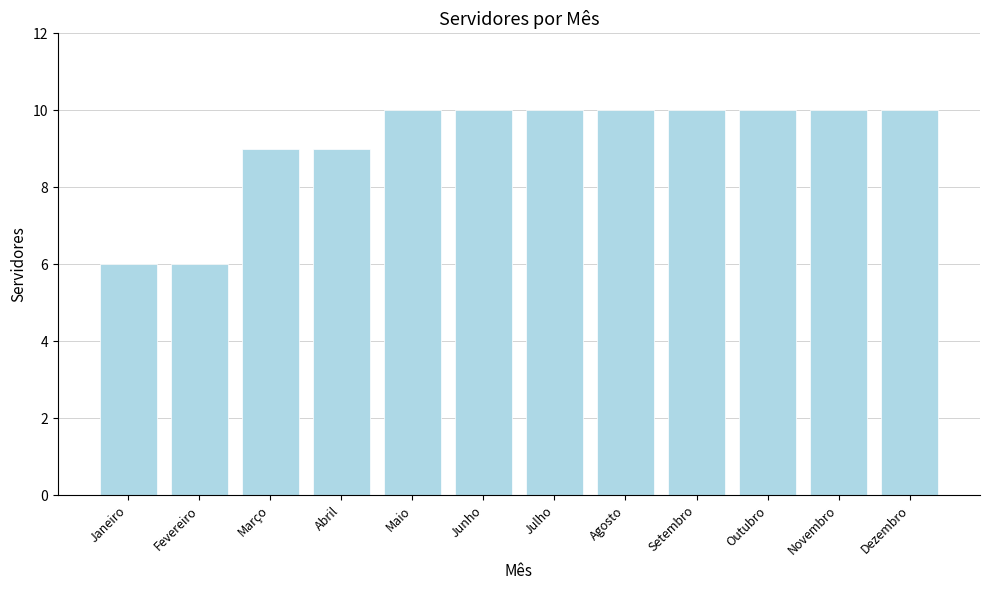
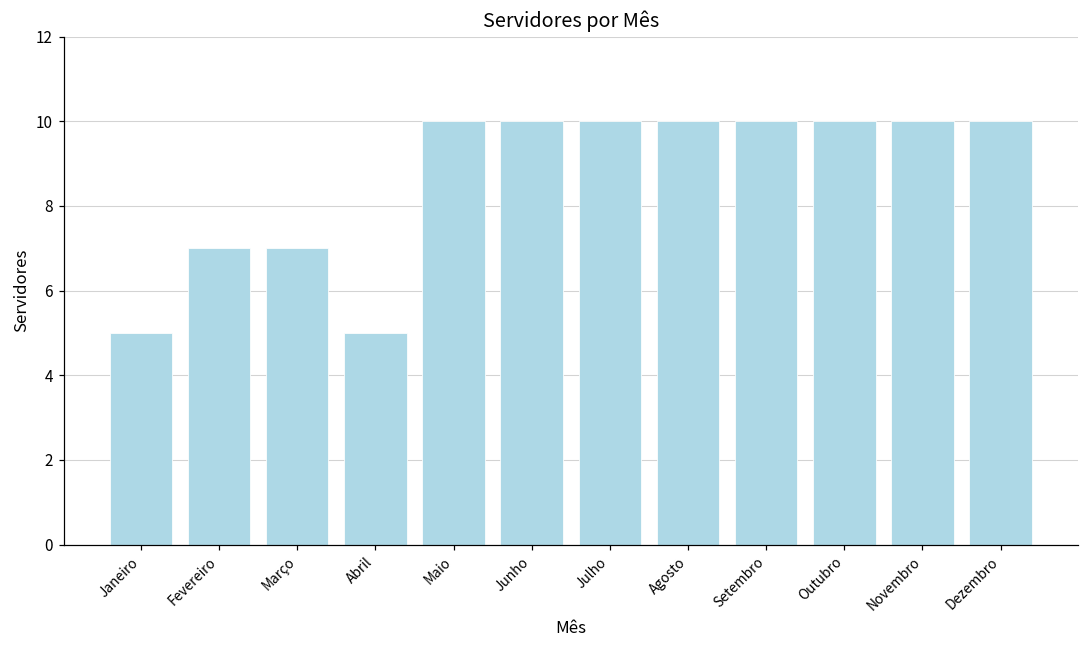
  {
-   "Janeiro": 6,
-   "Fevereiro": 6,
-   "Março": 9,
-   "Abril": 9,
+   "Janeiro": 5,
+   "Fevereiro": 7,
+   "Março": 7,
+   "Abril": 5,
    "Maio": 10,
    "Junho": 10,
    "Julho": 10,
    "Agosto": 10,
    "Setembro": 10,
    "Outubro": 10,
    "Novembro": 10,
    "Dezembro": 10
  }
